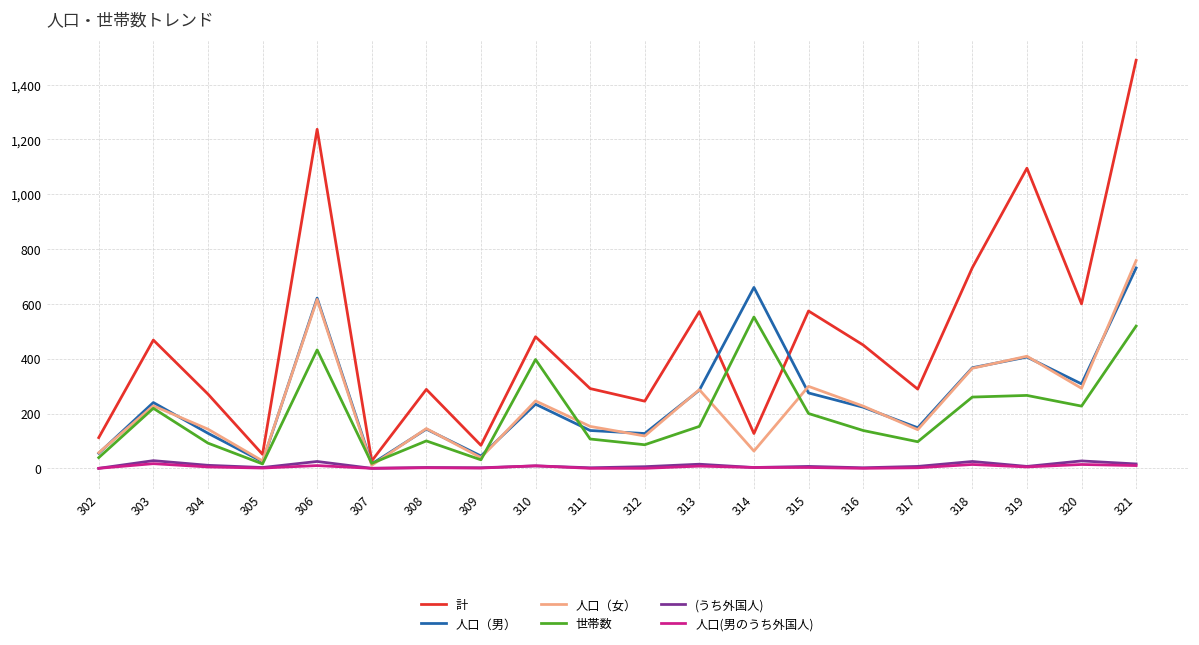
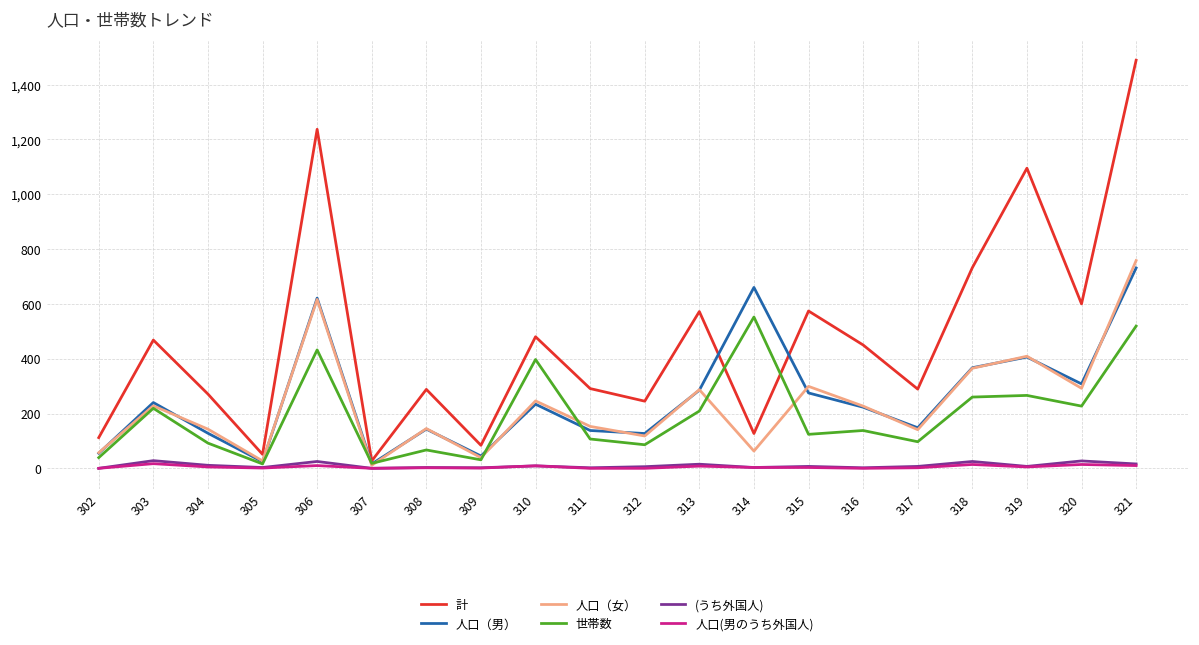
  {
    "計": {
      "302": "110",
      "303": "470",
      "304": "270",
      "305": "50",
      "306": "1,240",
      "308": "290",
      "309": "80",
      "310": "480",
      "311": "290",
      "312": "250",
      "313": "570",
      "314": "130",
      "315": "570",
      "316": "450",
      "317": "290",
      "318": "730",
      "319": "1,100",
      "320": "600",
      "321": "1,490"
    },
    "人口（男）": {
      "303": "240",
      "304": "130",
      "310": "230",
      "311": "140",
      "314": "660",
      "315": "280",
      "320": "310",
      "321": "730"
    },
    "人口（女）": {
      "304": "140",
      "310": "250",
      "311": "150",
      "314": "60",
      "315": "300",
      "320": "290",
      "321": "760"
    },
    "世帯数": {
      "302": "40",
      "304": "90",
      "306": "430",
-     "308": "100",
+     "308": "70",
      "310": "400",
      "311": "110",
      "312": "90",
-     "313": "150",
+     "313": "210",
      "314": "550",
-     "315": "200",
+     "315": "120",
      "316": "140",
      "317": "100",
      "318": "260",
      "319": "270",
      "320": "230",
      "321": "520"
    },
    "(うち外国人)": {
      "303": "30",
      "306": "30",
      "318": "30",
      "320": "30"
    },
    "人口(男のうち外国人)": {
      "303": "20",
      "306": "10",
      "318": "10",
      "320": "10"
    }
  }
